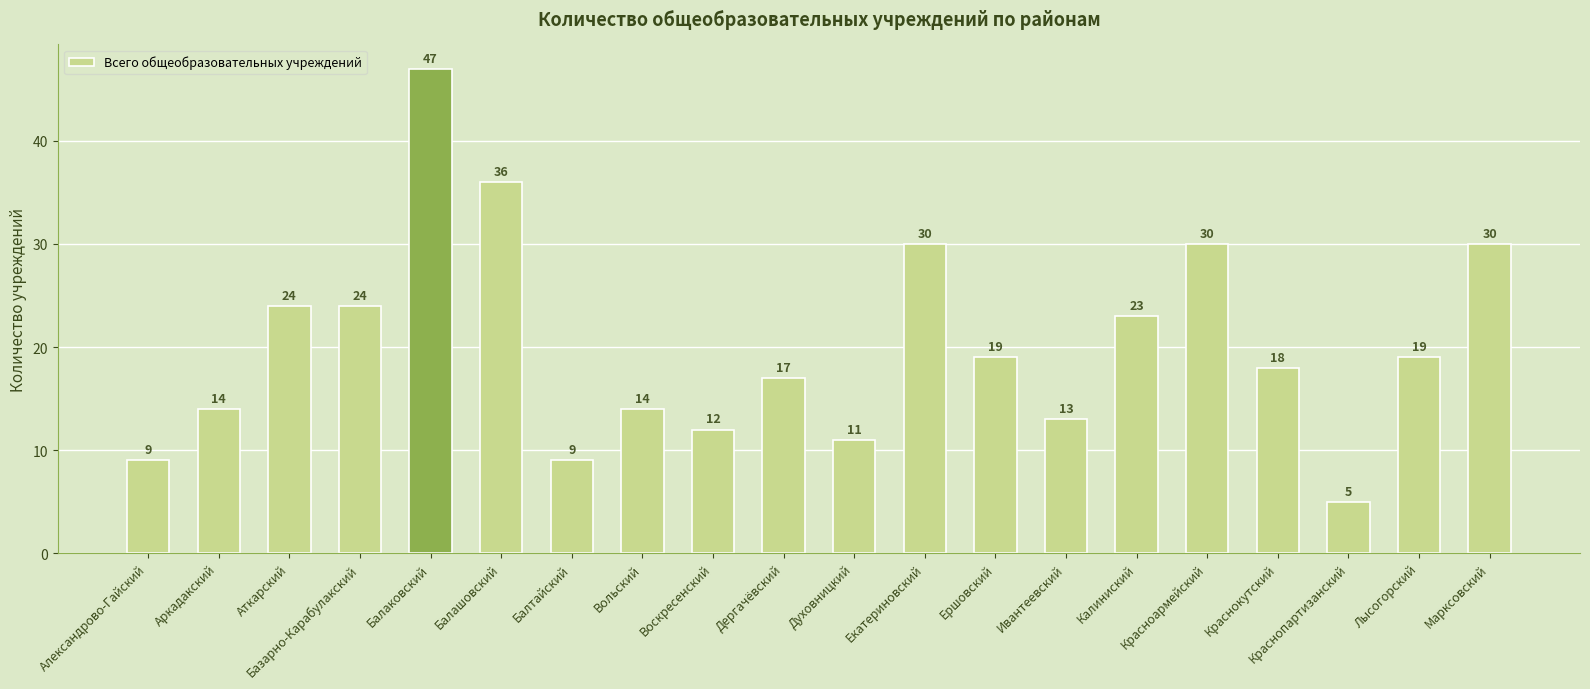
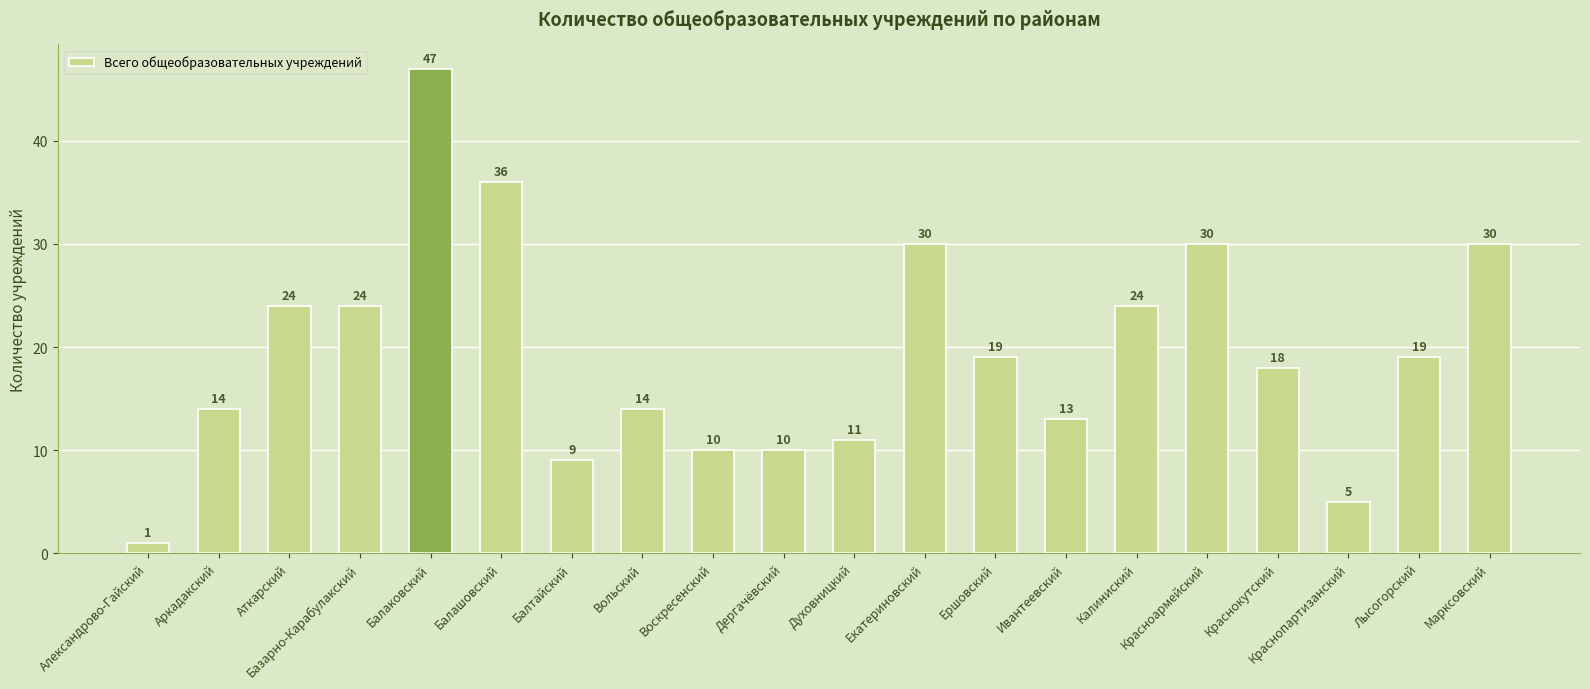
  {
-   "Александрово-Гайский": 9,
+   "Александрово-Гайский": 1,
    "Аркадакский": 14,
    "Аткарский": 24,
    "Базарно-Карабулакский": 24,
    "Балаковский": 47,
    "Балашовский": 36,
    "Балтайский": 9,
    "Вольский": 14,
-   "Воскресенский": 12,
-   "Дергачёвский": 17,
+   "Воскресенский": 10,
+   "Дергачёвский": 10,
    "Духовницкий": 11,
    "Екатериновский": 30,
    "Ершовский": 19,
    "Ивантеевский": 13,
-   "Калиниский": 23,
+   "Калиниский": 24,
    "Красноармейский": 30,
    "Краснокутский": 18,
    "Краснопартизанский": 5,
    "Лысогорский": 19,
    "Марксовский": 30
  }
